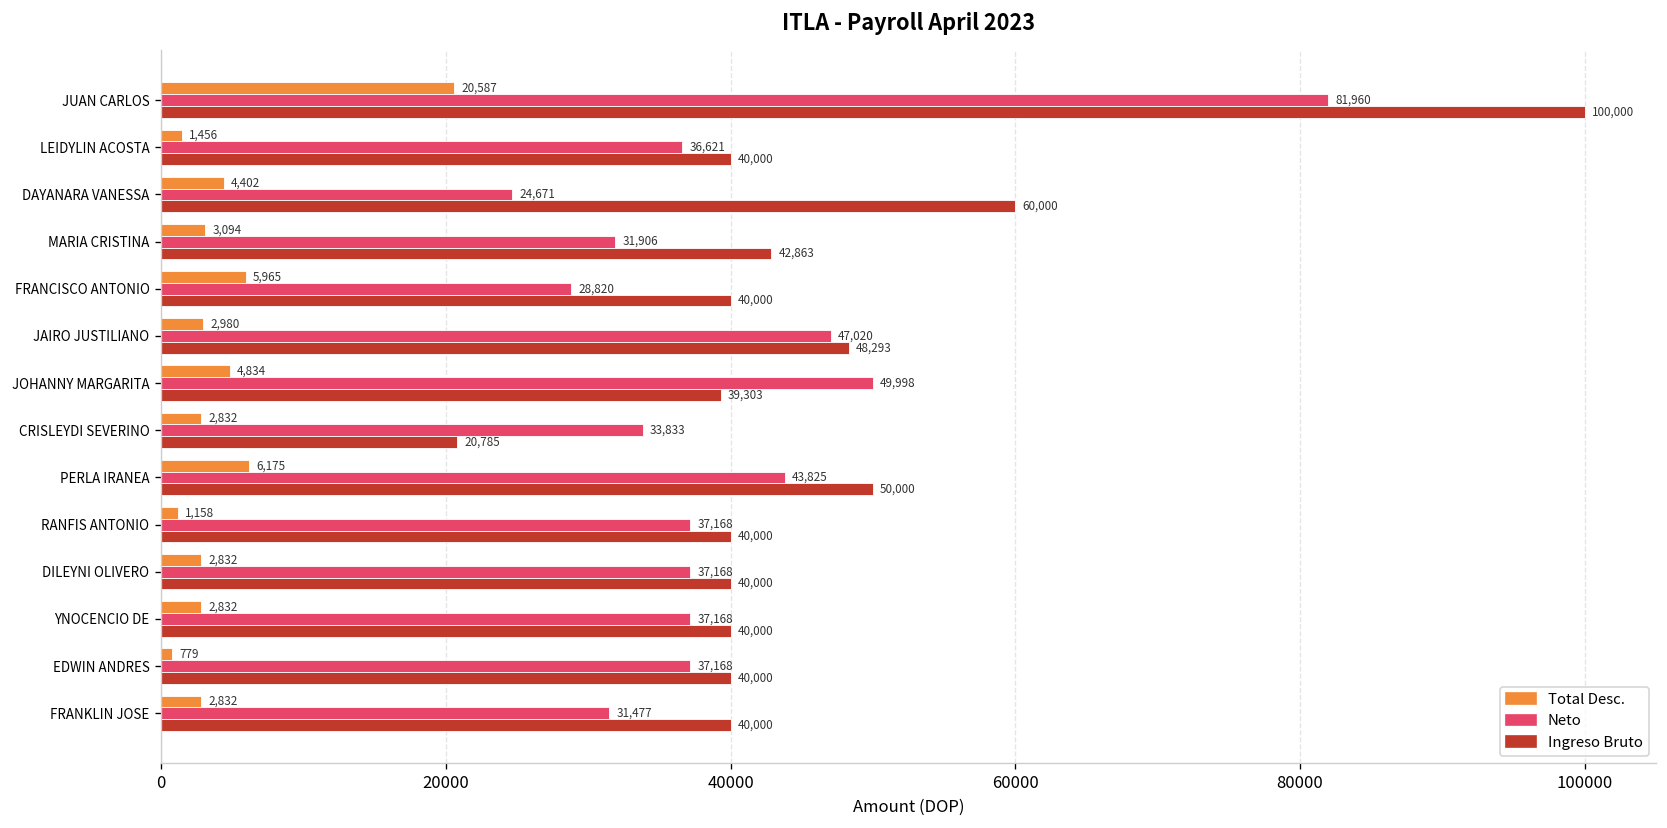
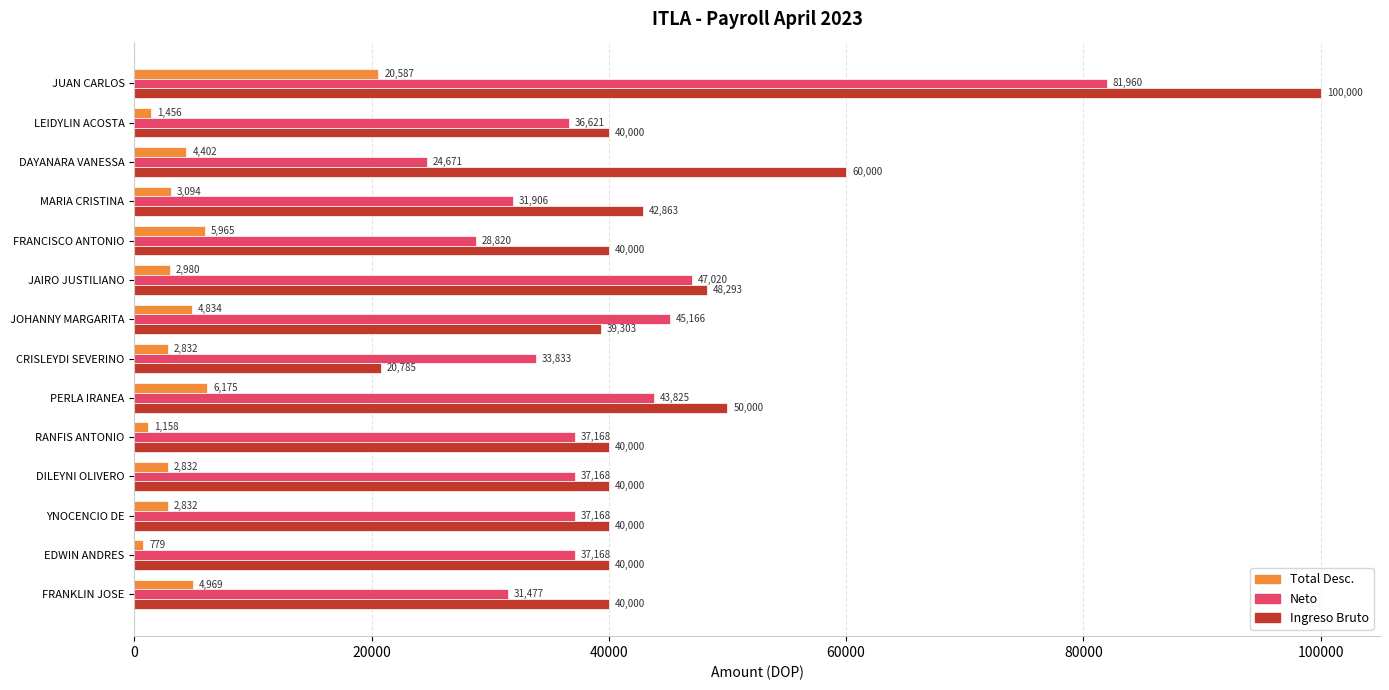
  {
    "Total Desc.": {
      "JUAN CARLOS": "20,587",
      "LEIDYLIN ACOSTA": "1,456",
      "DAYANARA VANESSA": "4,402",
      "MARIA CRISTINA": "3,094",
      "FRANCISCO ANTONIO": "5,965",
      "JAIRO JUSTILIANO": "2,980",
      "JOHANNY MARGARITA": "4,834",
      "CRISLEYDI SEVERINO": "2,832",
      "PERLA IRANEA": "6,175",
      "RANFIS ANTONIO": "1,158",
      "DILEYNI OLIVERO": "2,832",
      "YNOCENCIO DE": "2,832",
      "EDWIN ANDRES": "779",
-     "FRANKLIN JOSE": "2,832"
+     "FRANKLIN JOSE": "4,969"
    },
    "Neto": {
      "JUAN CARLOS": "81,960",
      "LEIDYLIN ACOSTA": "36,621",
      "DAYANARA VANESSA": "24,671",
      "MARIA CRISTINA": "31,906",
      "FRANCISCO ANTONIO": "28,820",
      "JAIRO JUSTILIANO": "47,020",
-     "JOHANNY MARGARITA": "49,998",
+     "JOHANNY MARGARITA": "45,166",
      "CRISLEYDI SEVERINO": "33,833",
      "PERLA IRANEA": "43,825",
      "RANFIS ANTONIO": "37,168",
      "DILEYNI OLIVERO": "37,168",
      "YNOCENCIO DE": "37,168",
      "EDWIN ANDRES": "37,168",
      "FRANKLIN JOSE": "31,477"
    },
    "Ingreso Bruto": {
      "JUAN CARLOS": "100,000",
      "LEIDYLIN ACOSTA": "40,000",
      "DAYANARA VANESSA": "60,000",
      "MARIA CRISTINA": "42,863",
      "FRANCISCO ANTONIO": "40,000",
      "JAIRO JUSTILIANO": "48,293",
      "JOHANNY MARGARITA": "39,303",
      "CRISLEYDI SEVERINO": "20,785",
      "PERLA IRANEA": "50,000",
      "RANFIS ANTONIO": "40,000",
      "DILEYNI OLIVERO": "40,000",
      "YNOCENCIO DE": "40,000",
      "EDWIN ANDRES": "40,000",
      "FRANKLIN JOSE": "40,000"
    }
  }
